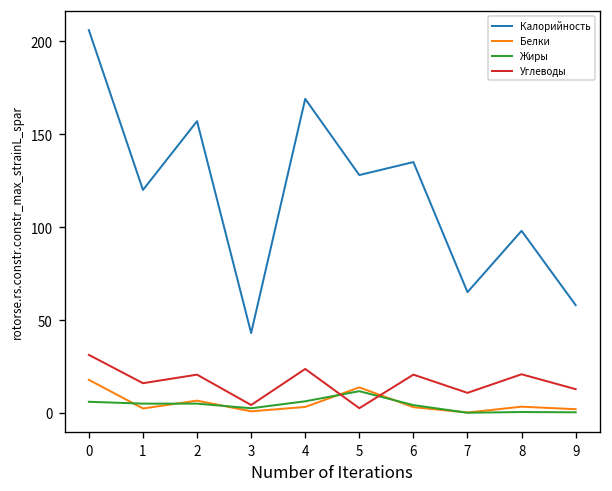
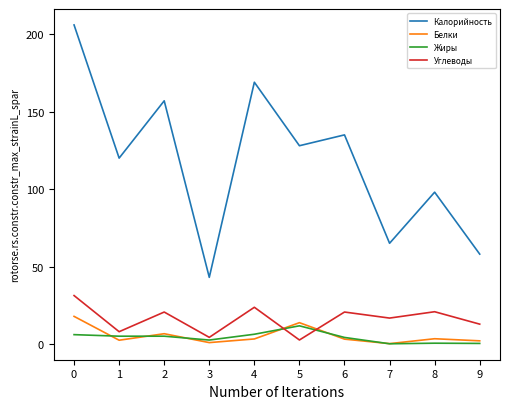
  {
    "Калорийность": {
      "0": 206,
      "1": 120,
      "2": 157,
      "3": 43,
      "4": 169,
      "5": 128,
      "6": 135,
      "7": 65,
      "8": 98,
      "9": 58
    },
    "Белки": {
      "0": 18,
      "1": 2,
      "3": 1,
      "4": 3,
      "5": 14,
      "8": 3,
      "9": 2
    },
    "Жиры": {
      "0": 6,
      "1": 5,
      "3": 3,
      "4": 6,
      "5": 12,
      "8": 0,
      "9": 0
    },
    "Углеводы": {
      "0": 31,
-     "1": 16,
+     "1": 8,
      "2": 21,
      "3": 4,
      "4": 24,
      "5": 3,
      "6": 21,
-     "7": 11,
+     "7": 17,
      "8": 21,
      "9": 13
    }
  }
